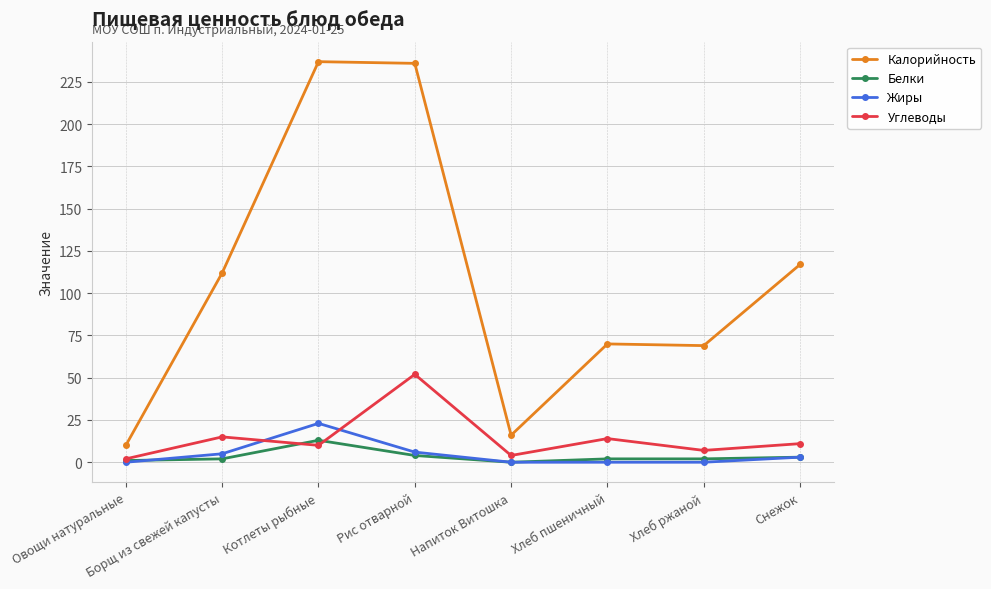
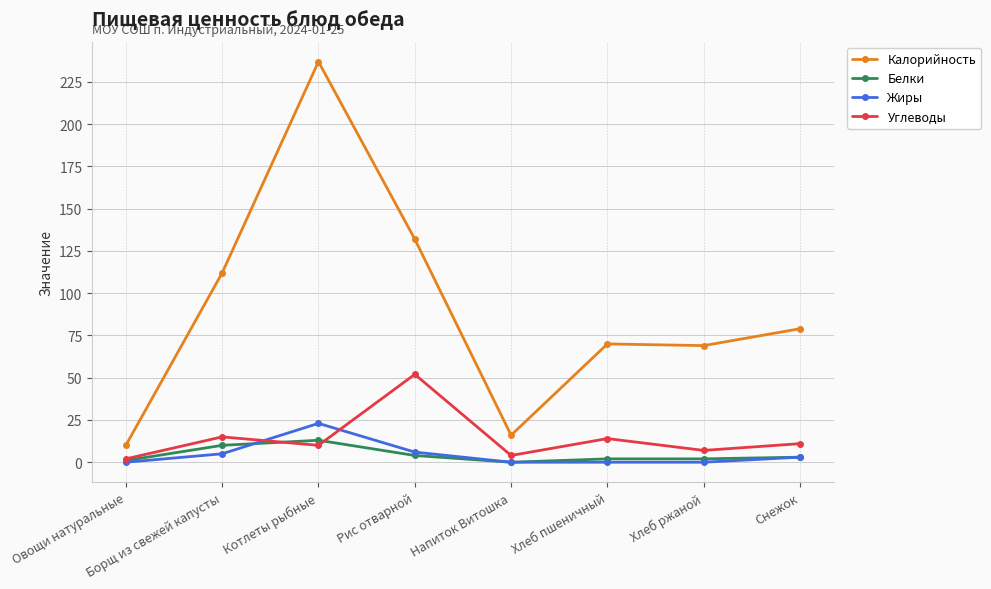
  {
    "Калорийность": {
      "Овощи натуральные": 10,
      "Борщ из свежей капусты": 112,
      "Котлеты рыбные": 237,
-     "Рис отварной": 236,
+     "Рис отварной": 132,
      "Напиток Витошка": 16,
      "Хлеб пшеничный": 70,
      "Хлеб ржаной": 69,
-     "Снежок": 117
+     "Снежок": 79
    },
    "Белки": {
-     "Борщ из свежей капусты": 2,
+     "Борщ из свежей капусты": 10,
      "Котлеты рыбные": 13,
      "Рис отварной": 4,
      "Хлеб пшеничный": 2,
      "Хлеб ржаной": 2
    },
    "Жиры": {
      "Борщ из свежей капусты": 5,
      "Котлеты рыбные": 23,
      "Рис отварной": 6,
      "Хлеб пшеничный": 0,
      "Хлеб ржаной": 0
    },
    "Углеводы": {
      "Борщ из свежей капусты": 15,
      "Котлеты рыбные": 10,
      "Рис отварной": 52,
      "Напиток Витошка": 4,
      "Хлеб пшеничный": 14,
      "Хлеб ржаной": 7,
      "Снежок": 11
    }
  }
